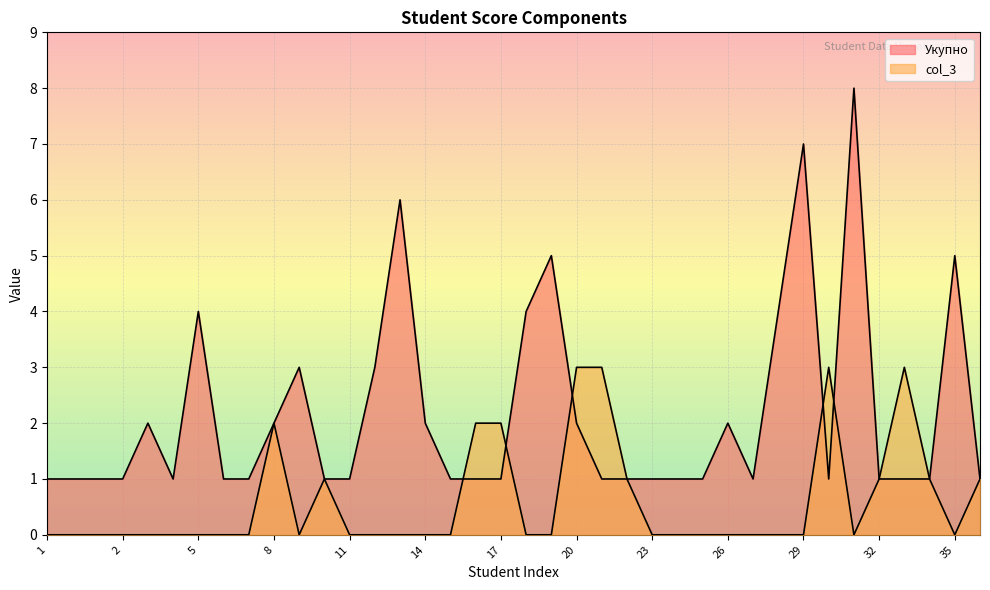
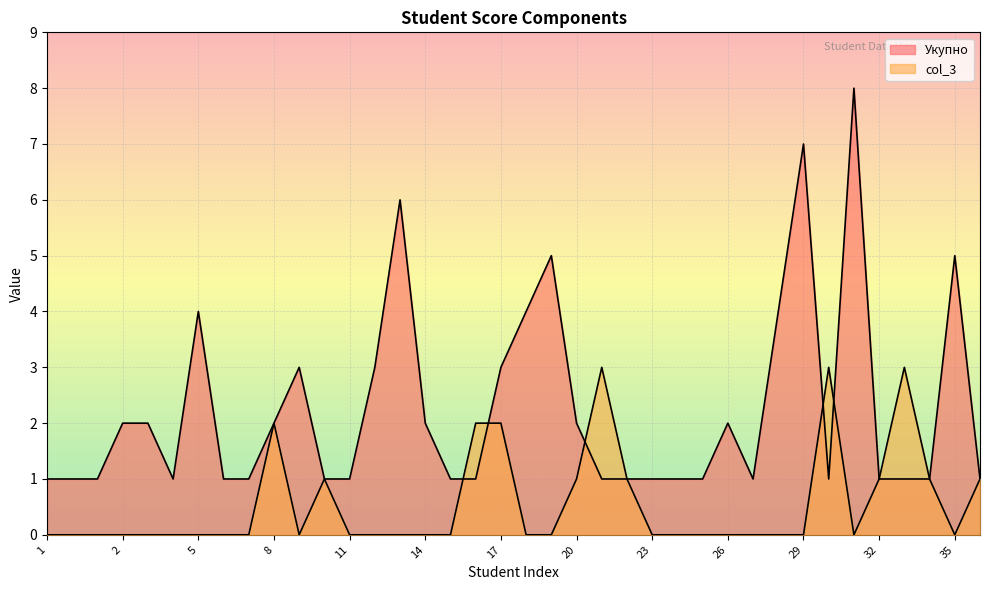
  {
    "Укупно": {
      "1": 1,
-     "2": 1,
+     "2": 2,
      "5": 4,
      "11": 1,
      "14": 2,
-     "17": 1,
+     "17": 3,
      "20": 2,
      "23": 1,
      "26": 2,
      "29": 7,
      "35": 5
    },
    "col_3": {
      "1": 0,
      "2": 0,
      "5": 0,
      "11": 0,
      "14": 0,
      "17": 2,
-     "20": 3,
+     "20": 1,
      "23": 0,
      "26": 0,
      "29": 0,
      "35": 0
    }
  }
